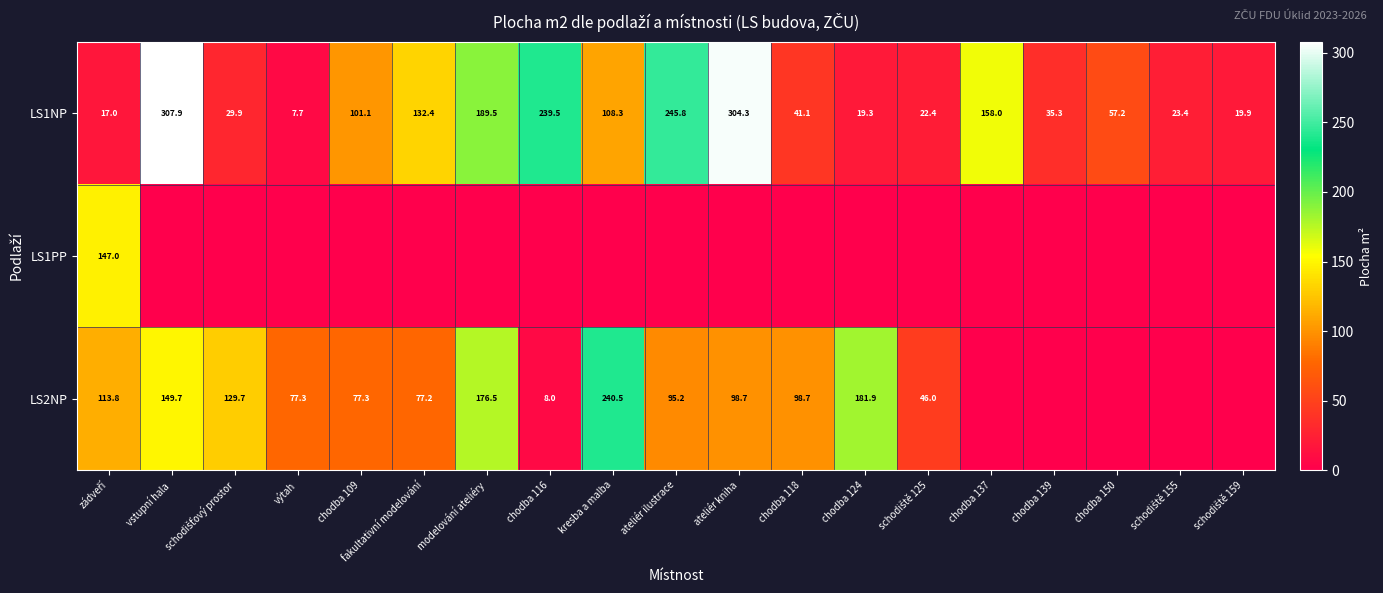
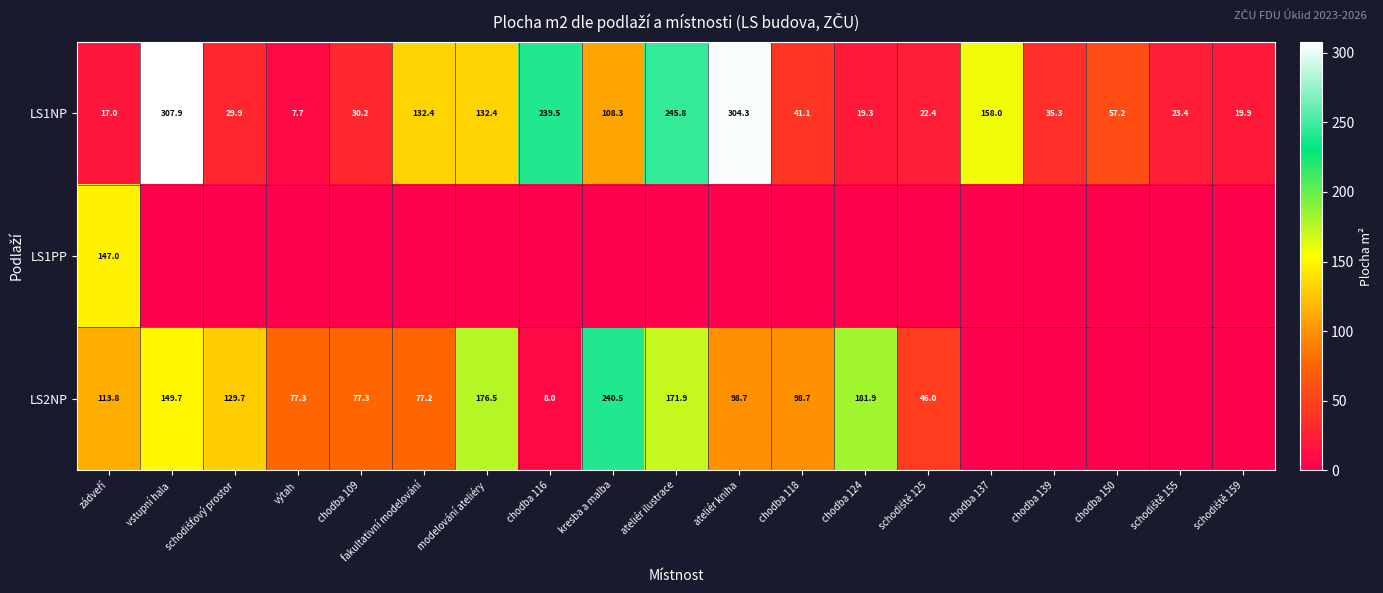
  {
    "LS1NP": {
      "zádveří": 17.0,
      "vstupní hala": 307.9,
      "schodišťový prostor": 29.9,
      "výtah": 7.7,
-     "chodba 109": 101.1,
+     "chodba 109": 30.2,
      "fakultativní modelování": 132.4,
-     "modelování ateliéry": 189.5,
+     "modelování ateliéry": 132.4,
      "chodba 116": 239.5,
      "kresba a malba": 108.3,
      "ateliér ilustrace": 245.8,
      "ateliér kniha": 304.3,
      "chodba 118": 41.1,
      "chodba 124": 19.3,
      "schodiště 125": 22.4,
      "chodba 137": 158.0,
      "chodba 139": 35.3,
      "chodba 150": 57.2,
      "schodiště 155": 23.4,
      "schodiště 159": 19.9
    },
    "LS1PP": {
      "zádveří": 147.0
    },
    "LS2NP": {
      "zádveří": 113.8,
      "vstupní hala": 149.7,
      "schodišťový prostor": 129.7,
      "výtah": 77.3,
      "chodba 109": 77.3,
      "fakultativní modelování": 77.2,
      "modelování ateliéry": 176.5,
      "chodba 116": 8.0,
      "kresba a malba": 240.5,
-     "ateliér ilustrace": 95.2,
+     "ateliér ilustrace": 171.9,
      "ateliér kniha": 98.7,
      "chodba 118": 98.7,
      "chodba 124": 181.9,
      "schodiště 125": 46.0
    }
  }
